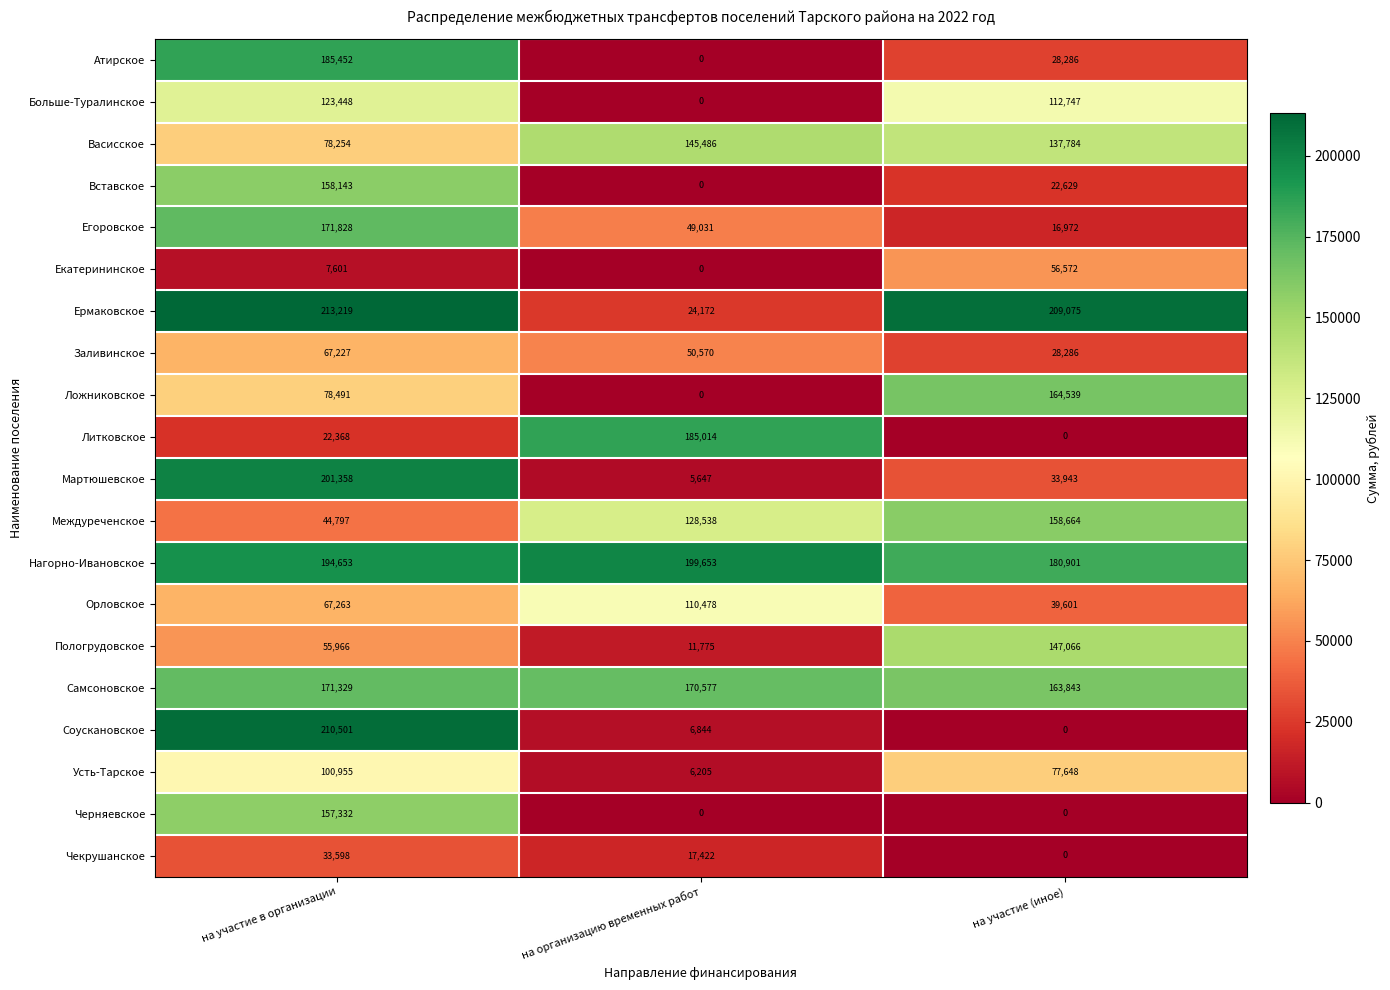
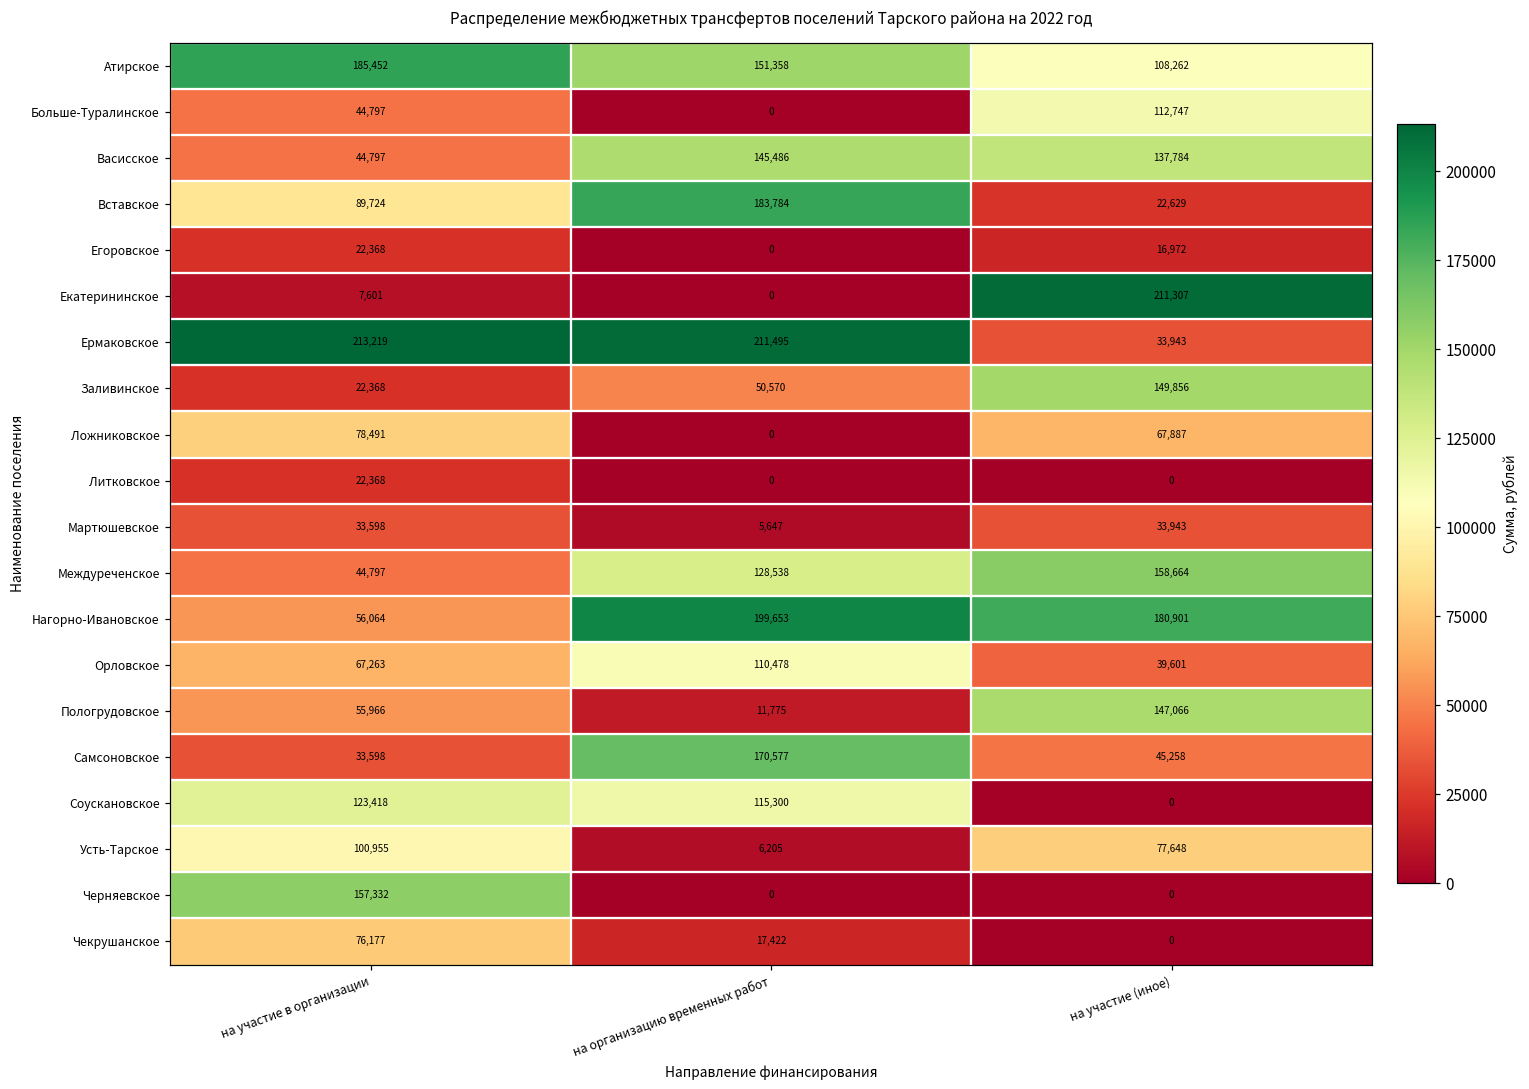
  {
    "Атирское": {
      "на участие в организации": "185,452",
-     "на организацию временных работ": "0",
-     "на участие (иное)": "28,286"
+     "на организацию временных работ": "151,358",
+     "на участие (иное)": "108,262"
    },
    "Больше-Туралинское": {
-     "на участие в организации": "123,448",
+     "на участие в организации": "44,797",
      "на организацию временных работ": "0",
      "на участие (иное)": "112,747"
    },
    "Васисское": {
-     "на участие в организации": "78,254",
+     "на участие в организации": "44,797",
      "на организацию временных работ": "145,486",
      "на участие (иное)": "137,784"
    },
    "Вставское": {
-     "на участие в организации": "158,143",
-     "на организацию временных работ": "0",
+     "на участие в организации": "89,724",
+     "на организацию временных работ": "183,784",
      "на участие (иное)": "22,629"
    },
    "Егоровское": {
-     "на участие в организации": "171,828",
-     "на организацию временных работ": "49,031",
+     "на участие в организации": "22,368",
+     "на организацию временных работ": "0",
      "на участие (иное)": "16,972"
    },
    "Екатерининское": {
      "на участие в организации": "7,601",
      "на организацию временных работ": "0",
-     "на участие (иное)": "56,572"
+     "на участие (иное)": "211,307"
    },
    "Ермаковское": {
      "на участие в организации": "213,219",
-     "на организацию временных работ": "24,172",
-     "на участие (иное)": "209,075"
+     "на организацию временных работ": "211,495",
+     "на участие (иное)": "33,943"
    },
    "Заливинское": {
-     "на участие в организации": "67,227",
+     "на участие в организации": "22,368",
      "на организацию временных работ": "50,570",
-     "на участие (иное)": "28,286"
+     "на участие (иное)": "149,856"
    },
    "Ложниковское": {
      "на участие в организации": "78,491",
      "на организацию временных работ": "0",
-     "на участие (иное)": "164,539"
+     "на участие (иное)": "67,887"
    },
    "Литковское": {
      "на участие в организации": "22,368",
-     "на организацию временных работ": "185,014",
+     "на организацию временных работ": "0",
      "на участие (иное)": "0"
    },
    "Мартюшевское": {
-     "на участие в организации": "201,358",
+     "на участие в организации": "33,598",
      "на организацию временных работ": "5,647",
      "на участие (иное)": "33,943"
    },
    "Междуреченское": {
      "на участие в организации": "44,797",
      "на организацию временных работ": "128,538",
      "на участие (иное)": "158,664"
    },
    "Нагорно-Ивановское": {
-     "на участие в организации": "194,653",
+     "на участие в организации": "56,064",
      "на организацию временных работ": "199,653",
      "на участие (иное)": "180,901"
    },
    "Орловское": {
      "на участие в организации": "67,263",
      "на организацию временных работ": "110,478",
      "на участие (иное)": "39,601"
    },
    "Пологрудовское": {
      "на участие в организации": "55,966",
      "на организацию временных работ": "11,775",
      "на участие (иное)": "147,066"
    },
    "Самсоновское": {
-     "на участие в организации": "171,329",
+     "на участие в организации": "33,598",
      "на организацию временных работ": "170,577",
-     "на участие (иное)": "163,843"
+     "на участие (иное)": "45,258"
    },
    "Соускановское": {
-     "на участие в организации": "210,501",
-     "на организацию временных работ": "6,844",
+     "на участие в организации": "123,418",
+     "на организацию временных работ": "115,300",
      "на участие (иное)": "0"
    },
    "Усть-Тарское": {
      "на участие в организации": "100,955",
      "на организацию временных работ": "6,205",
      "на участие (иное)": "77,648"
    },
    "Черняевское": {
      "на участие в организации": "157,332",
      "на организацию временных работ": "0",
      "на участие (иное)": "0"
    },
    "Чекрушанское": {
-     "на участие в организации": "33,598",
+     "на участие в организации": "76,177",
      "на организацию временных работ": "17,422",
      "на участие (иное)": "0"
    }
  }
